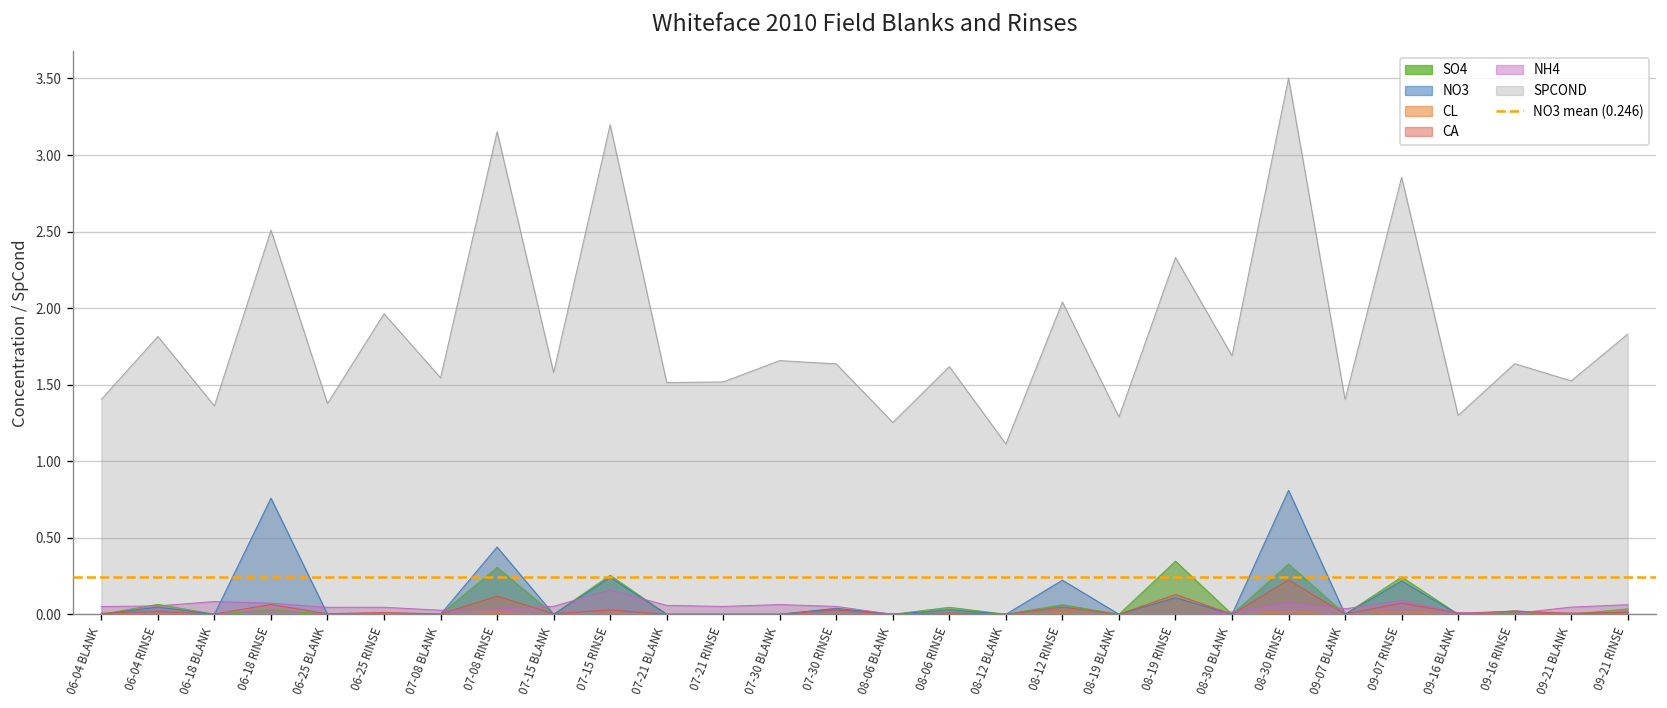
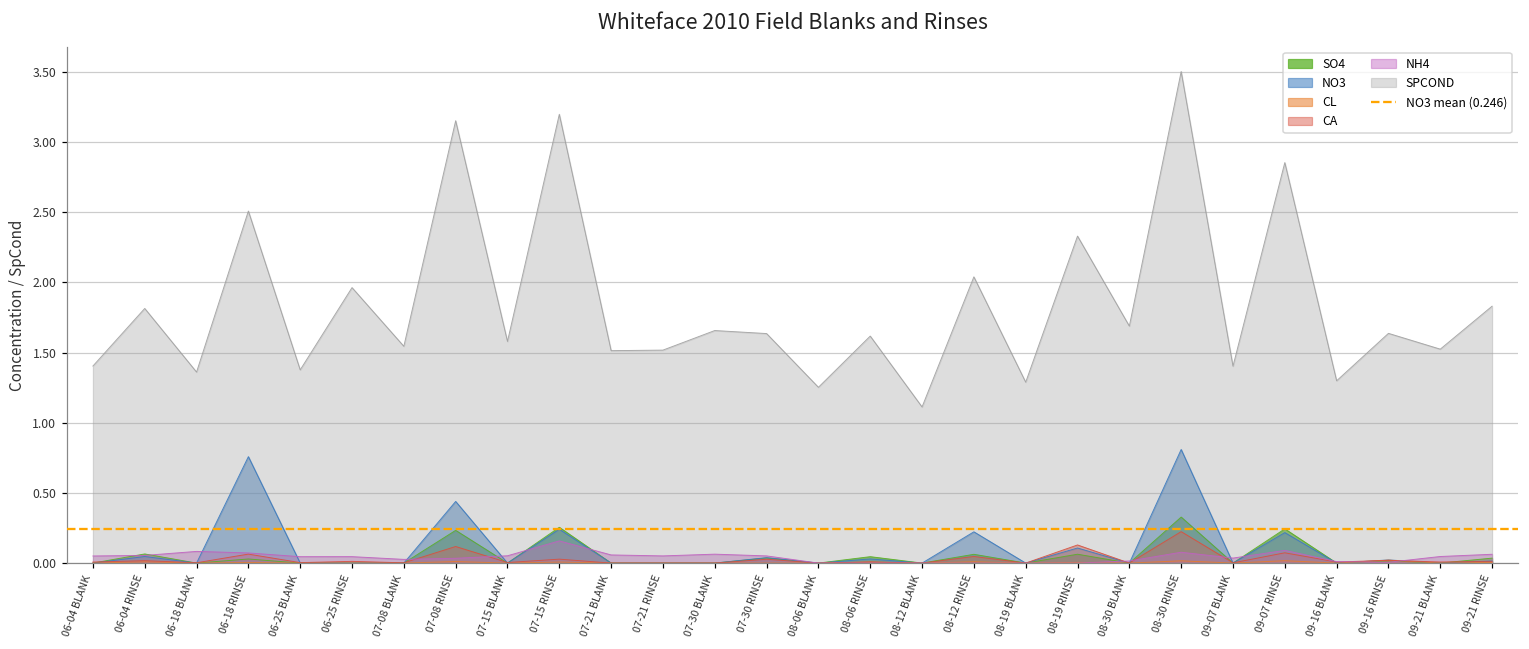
  {
    "SO4": {
      "06-18 RINSE": 0.03,
-     "07-08 RINSE": 0.31,
-     "08-19 RINSE": 0.35,
+     "07-08 RINSE": 0.23,
+     "08-19 RINSE": 0.06,
      "08-30 RINSE": 0.33,
      "09-07 RINSE": 0.24,
      "09-21 RINSE": 0.04
    },
    "NO3": {
      "06-18 RINSE": 0.76,
      "07-08 RINSE": 0.44,
      "08-12 RINSE": 0.22,
      "08-19 RINSE": 0.11,
      "08-30 RINSE": 0.81,
      "09-07 RINSE": 0.22
    }
  }
